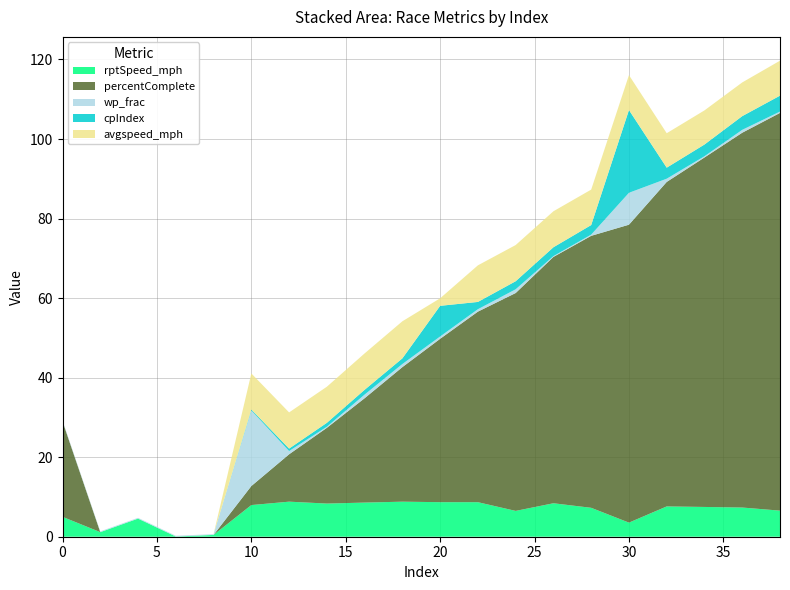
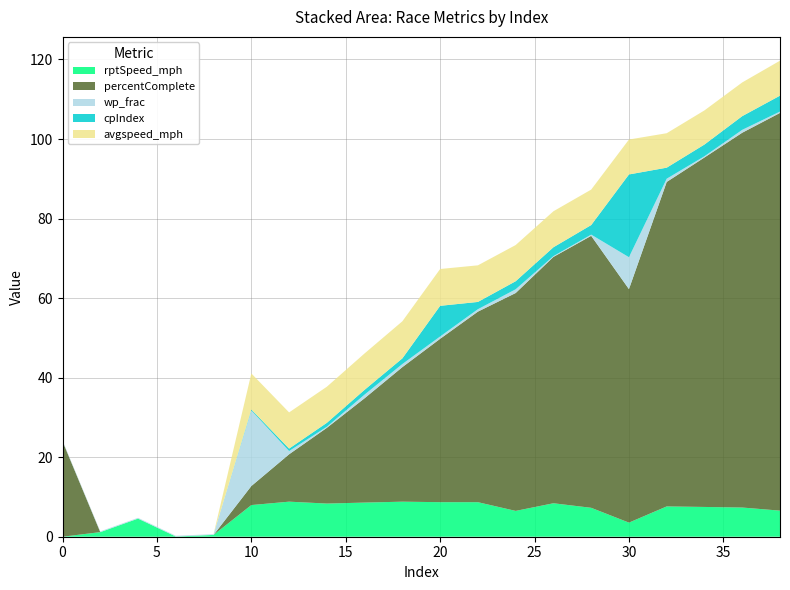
  {
    "rptSpeed_mph": {
-     "0": 5,
+     "0": 0,
      "10": 8,
      "20": 9,
      "30": 4
    },
    "percentComplete": {
      "10": 5,
-     "30": 75
+     "30": 59
    },
    "wp_frac": {
      "30": 8
    },
    "cpIndex": {
      "20": 8,
      "30": 21
    },
    "avgspeed_mph": {
      "10": 9,
-     "20": 2,
+     "20": 9,
      "30": 9
    }
  }
